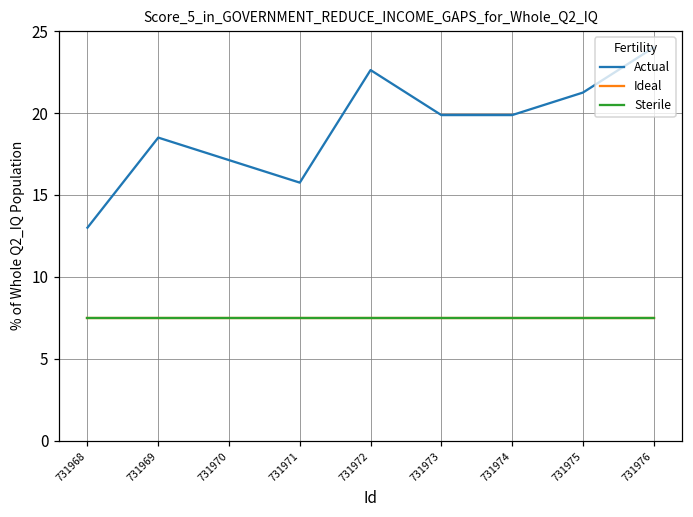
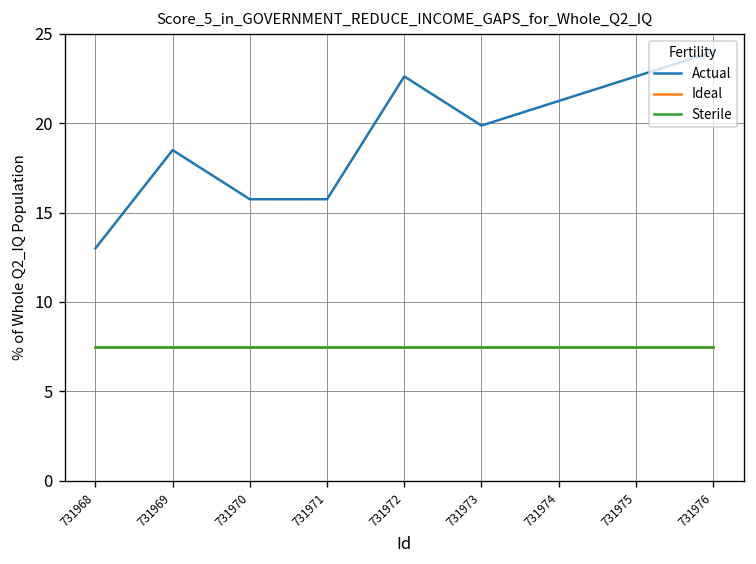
  {
    "Actual": {
      "731968": 13.0,
      "731969": 18.5,
-     "731970": 17.1,
+     "731970": 15.8,
      "731971": 15.8,
      "731972": 22.6,
      "731973": 19.9,
-     "731974": 19.9,
-     "731975": 21.3
+     "731974": 21.3,
+     "731975": 22.6
    },
    "Sterile": {
      "731968": 7.5,
      "731969": 7.5,
      "731970": 7.5,
      "731971": 7.5,
      "731972": 7.5,
      "731973": 7.5,
      "731974": 7.5,
      "731975": 7.5,
      "731976": 7.5
    }
  }
